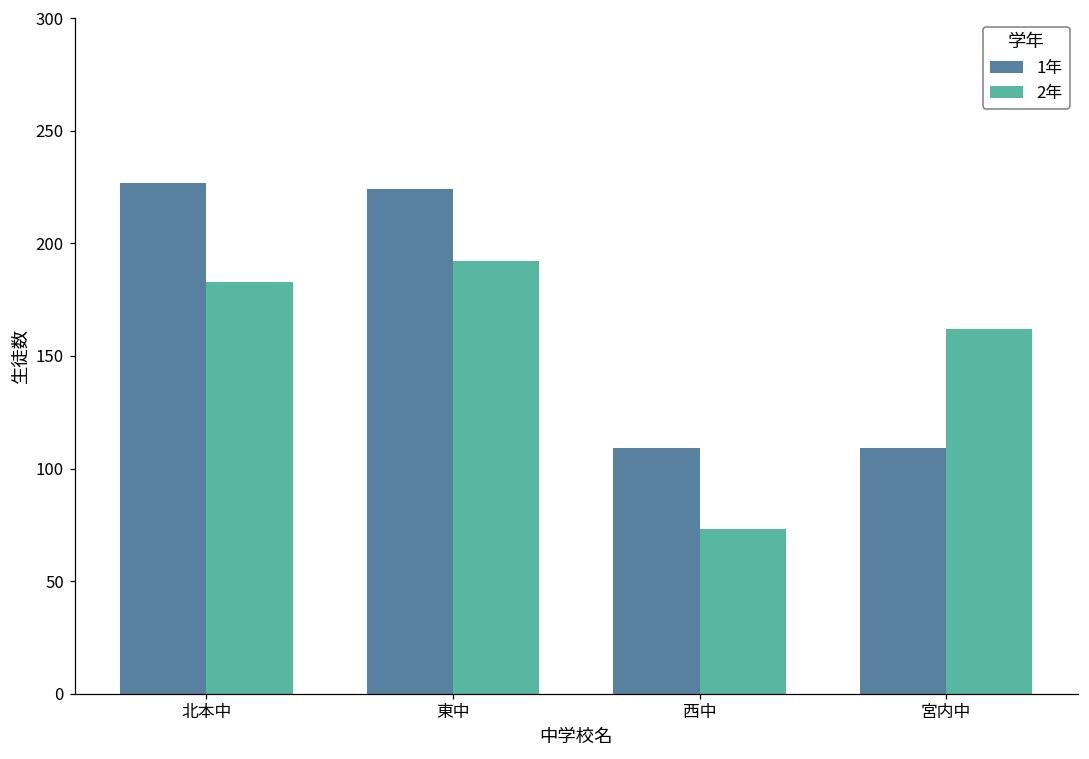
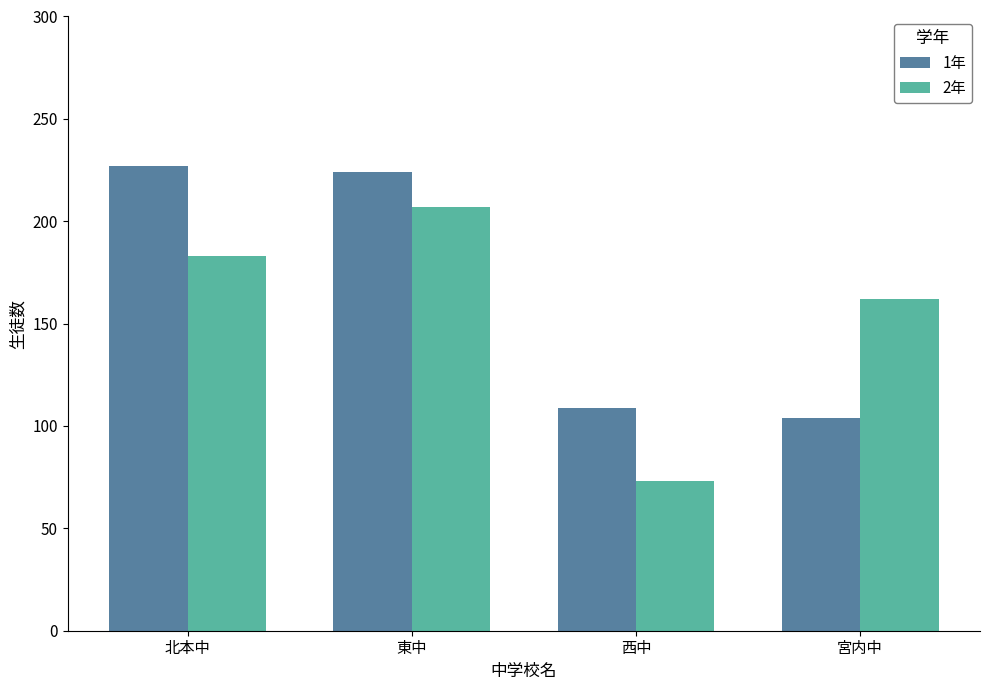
  {
    "1年": {
      "北本中": 227,
      "東中": 224,
      "西中": 109,
-     "宮内中": 109
+     "宮内中": 104
    },
    "2年": {
      "北本中": 183,
-     "東中": 192,
+     "東中": 207,
      "西中": 73,
      "宮内中": 162
    }
  }
